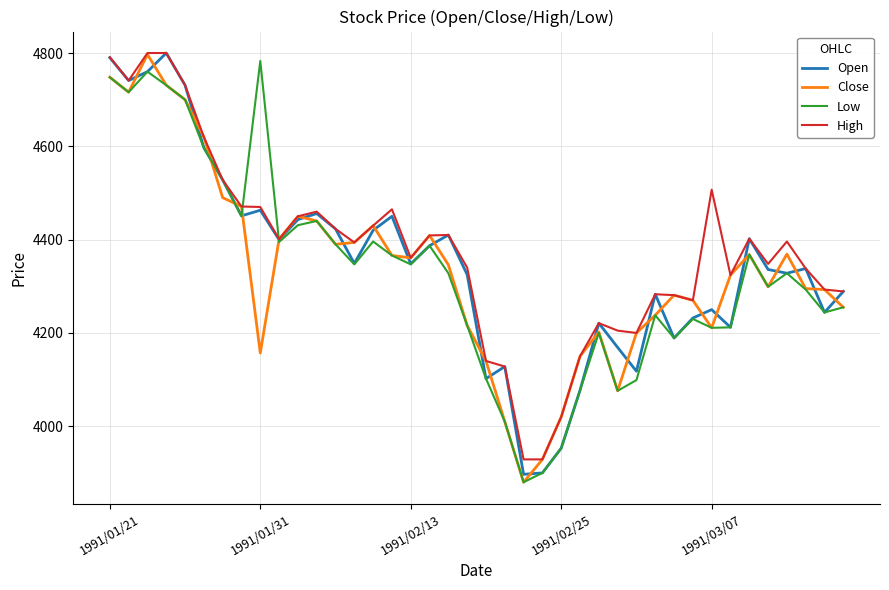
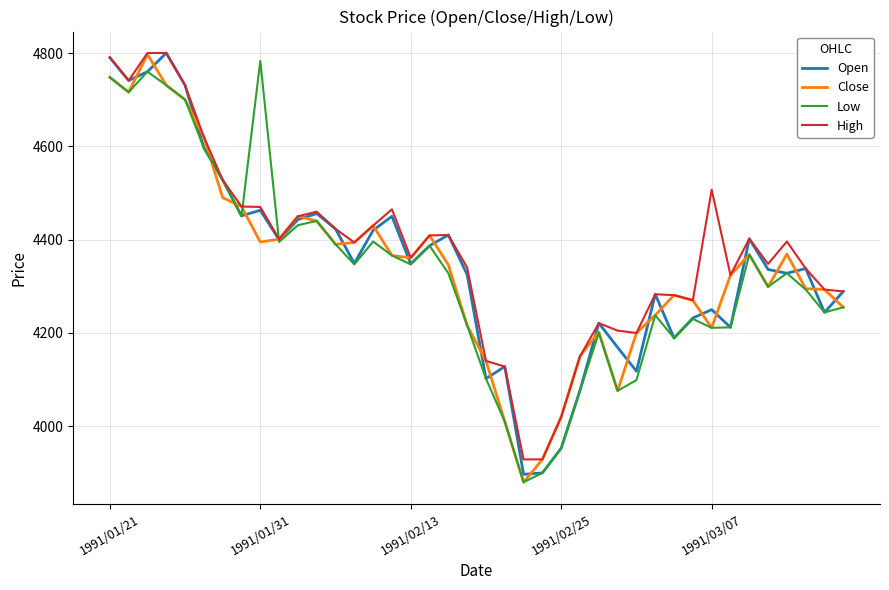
  {
    "Open": {
      "1991/01/31": 4460,
      "1991/03/07": 4250
    },
    "Close": {
-     "1991/01/31": 4160
+     "1991/01/31": 4400
    },
    "Low": {
      "1991/01/31": 4780
    },
    "High": {
      "1991/01/31": 4470,
      "1991/03/07": 4510
    }
  }
